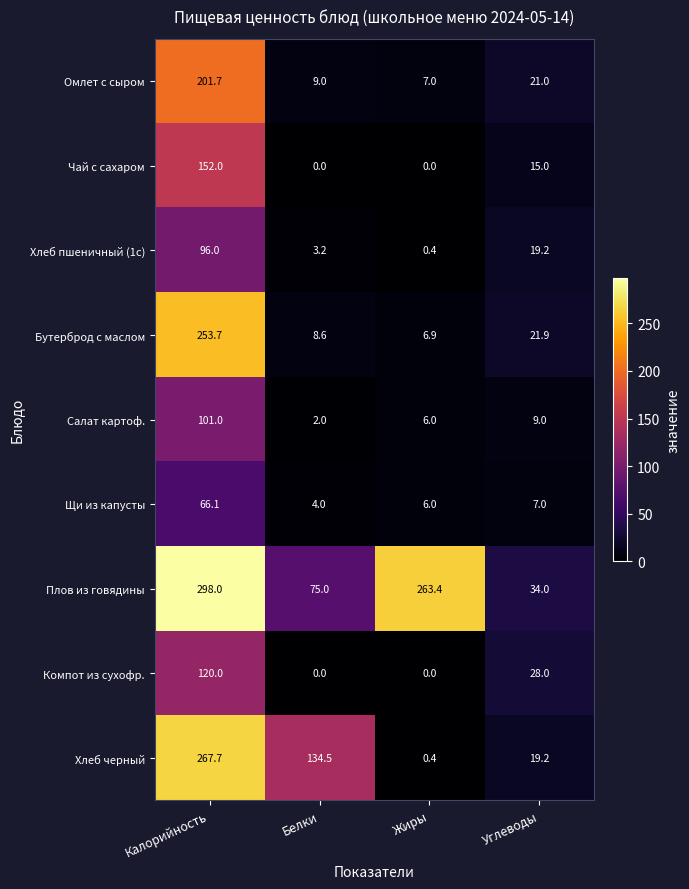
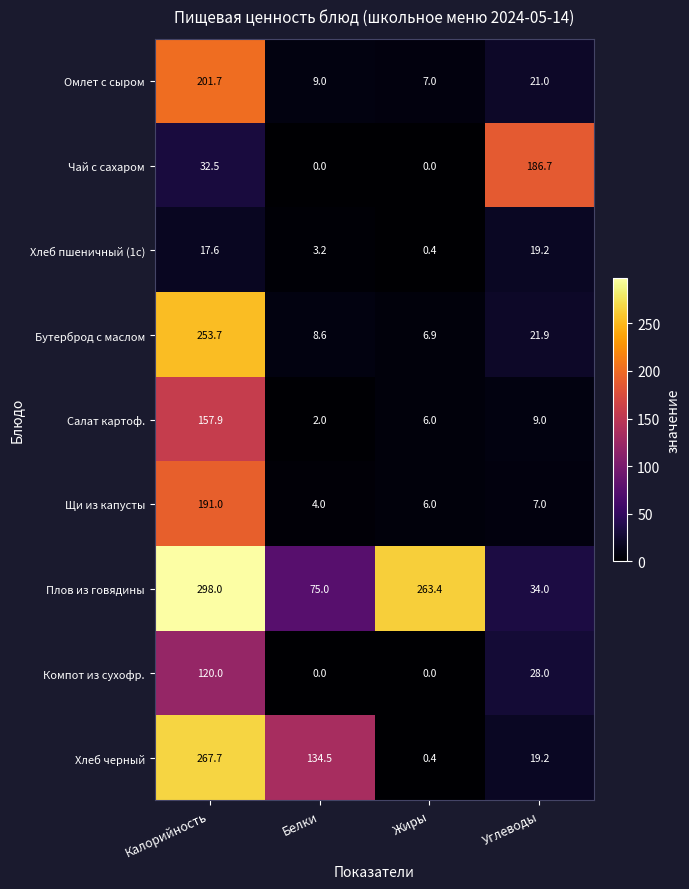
  {
    "Омлет с сыром": {
      "Калорийность": 201.7,
      "Белки": 9.0,
      "Жиры": 7.0,
      "Углеводы": 21.0
    },
    "Чай с сахаром": {
-     "Калорийность": 152.0,
+     "Калорийность": 32.5,
      "Белки": 0.0,
      "Жиры": 0.0,
-     "Углеводы": 15.0
+     "Углеводы": 186.7
    },
    "Хлеб пшеничный (1с)": {
-     "Калорийность": 96.0,
+     "Калорийность": 17.6,
      "Белки": 3.2,
      "Жиры": 0.4,
      "Углеводы": 19.2
    },
    "Бутерброд с маслом": {
      "Калорийность": 253.7,
      "Белки": 8.6,
      "Жиры": 6.9,
      "Углеводы": 21.9
    },
    "Салат картоф.": {
-     "Калорийность": 101.0,
+     "Калорийность": 157.9,
      "Белки": 2.0,
      "Жиры": 6.0,
      "Углеводы": 9.0
    },
    "Щи из капусты": {
-     "Калорийность": 66.1,
+     "Калорийность": 191.0,
      "Белки": 4.0,
      "Жиры": 6.0,
      "Углеводы": 7.0
    },
    "Плов из говядины": {
      "Калорийность": 298.0,
      "Белки": 75.0,
      "Жиры": 263.4,
      "Углеводы": 34.0
    },
    "Компот из сухофр.": {
      "Калорийность": 120.0,
      "Белки": 0.0,
      "Жиры": 0.0,
      "Углеводы": 28.0
    },
    "Хлеб черный": {
      "Калорийность": 267.7,
      "Белки": 134.5,
      "Жиры": 0.4,
      "Углеводы": 19.2
    }
  }
